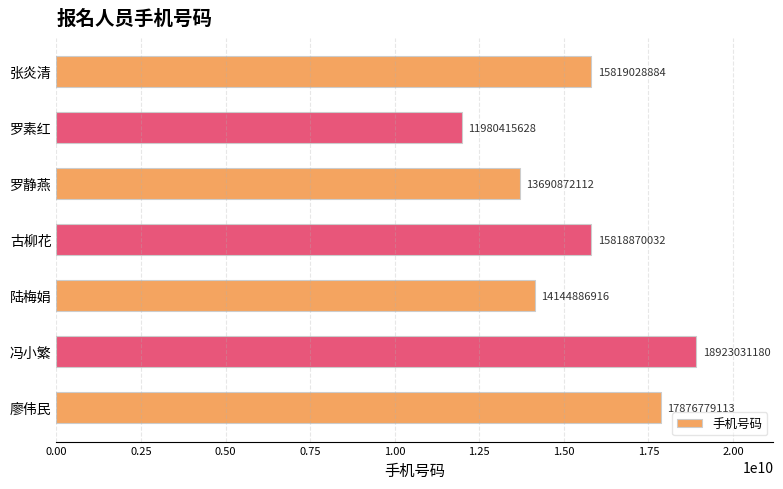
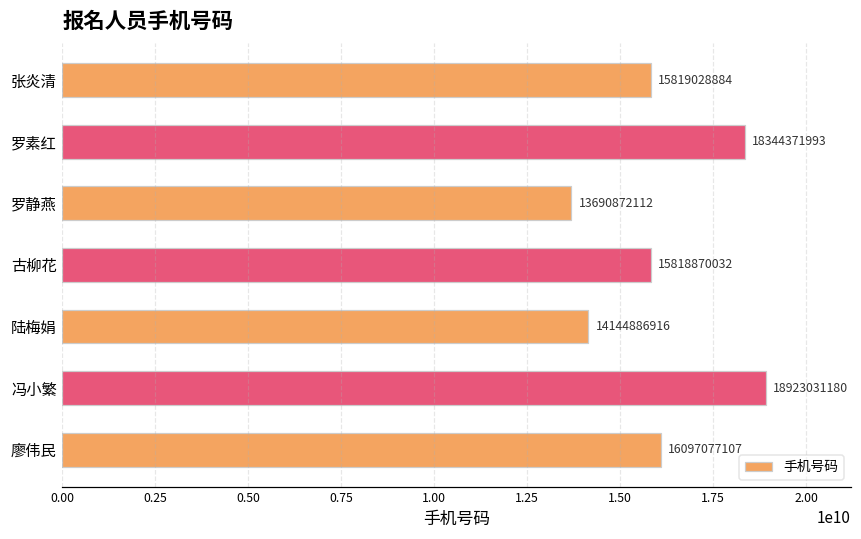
  {
    "张炎清": 15819028884,
-   "罗素红": 11980415628,
+   "罗素红": 18344371993,
    "罗静燕": 13690872112,
    "古柳花": 15818870032,
    "陆梅娟": 14144886916,
    "冯小繁": 18923031180,
-   "廖伟民": 17876779113
+   "廖伟民": 16097077107
  }
